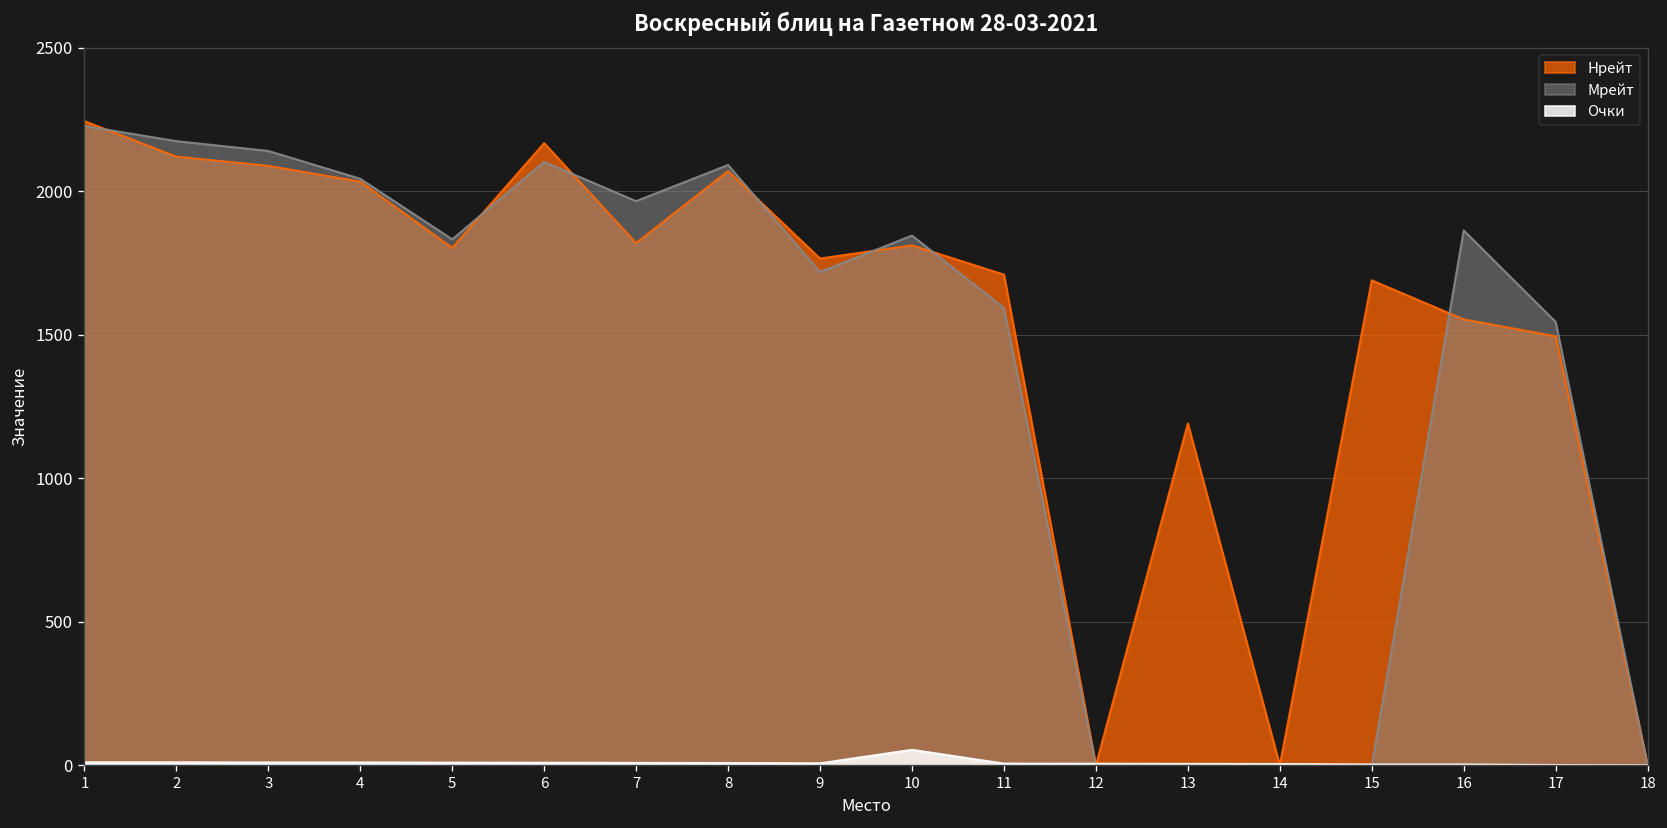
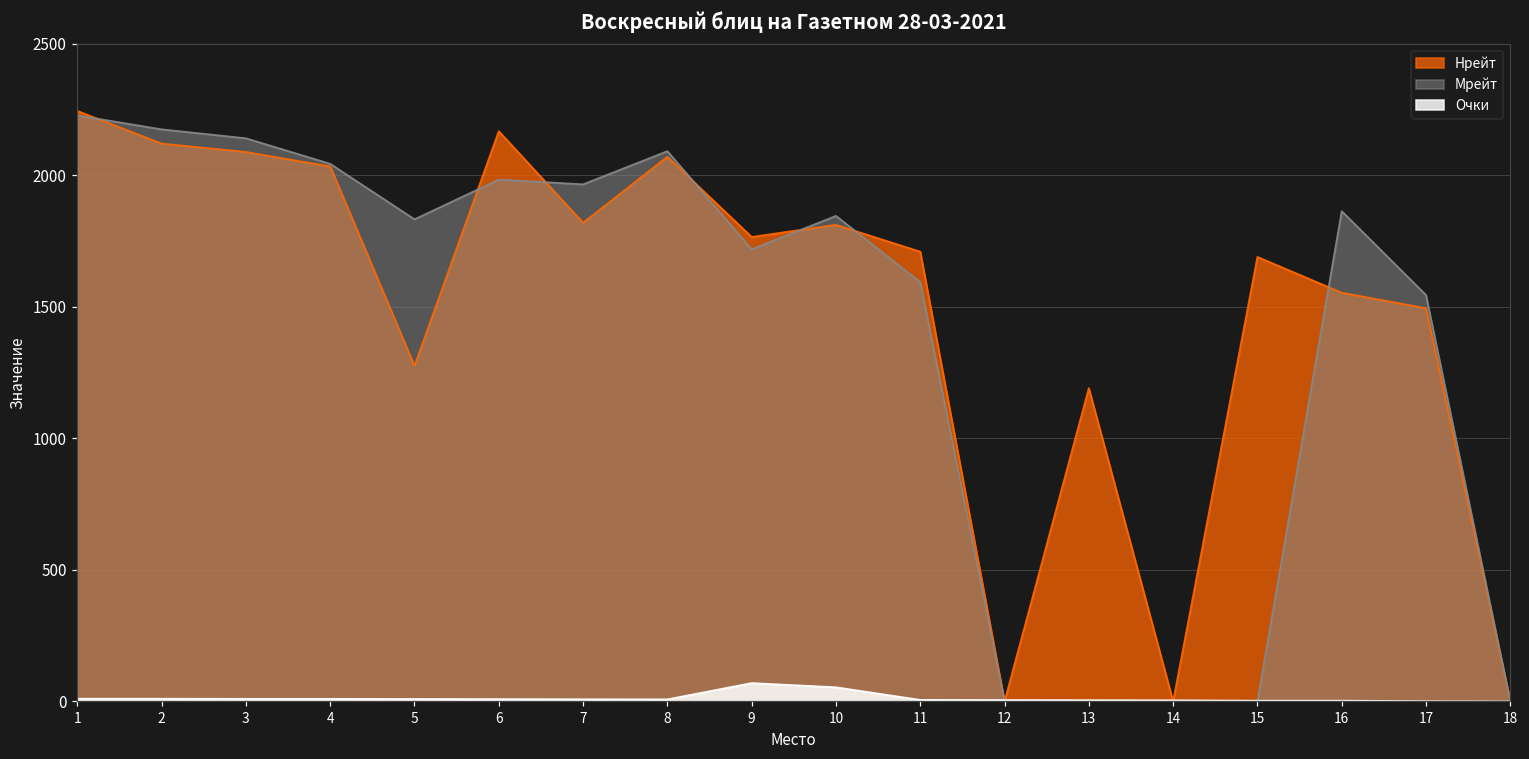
  {
    "Нрейт": {
      "1": 2250,
      "2": 2120,
      "3": 2090,
-     "5": 1800,
+     "5": 1280,
      "6": 2170,
      "7": 1820,
      "8": 2070,
      "9": 1770,
      "10": 1810,
      "11": 1710,
      "13": 1190,
      "15": 1690,
      "16": 1550,
      "17": 1500
    },
    "Мрейт": {
      "1": 2230,
      "2": 2180,
      "3": 2140,
      "5": 1830,
-     "6": 2100,
+     "6": 1980,
      "7": 1970,
      "8": 2090,
      "9": 1720,
      "10": 1850,
      "11": 1590,
      "16": 1860,
      "17": 1550
    },
    "Очки": {
      "1": 10,
      "2": 10,
      "3": 10,
      "4": 10,
      "5": 10,
      "6": 10,
      "7": 10,
      "8": 10,
-     "9": 10,
+     "9": 70,
      "10": 50,
      "11": 10,
      "16": 0,
      "17": 0
    }
  }
